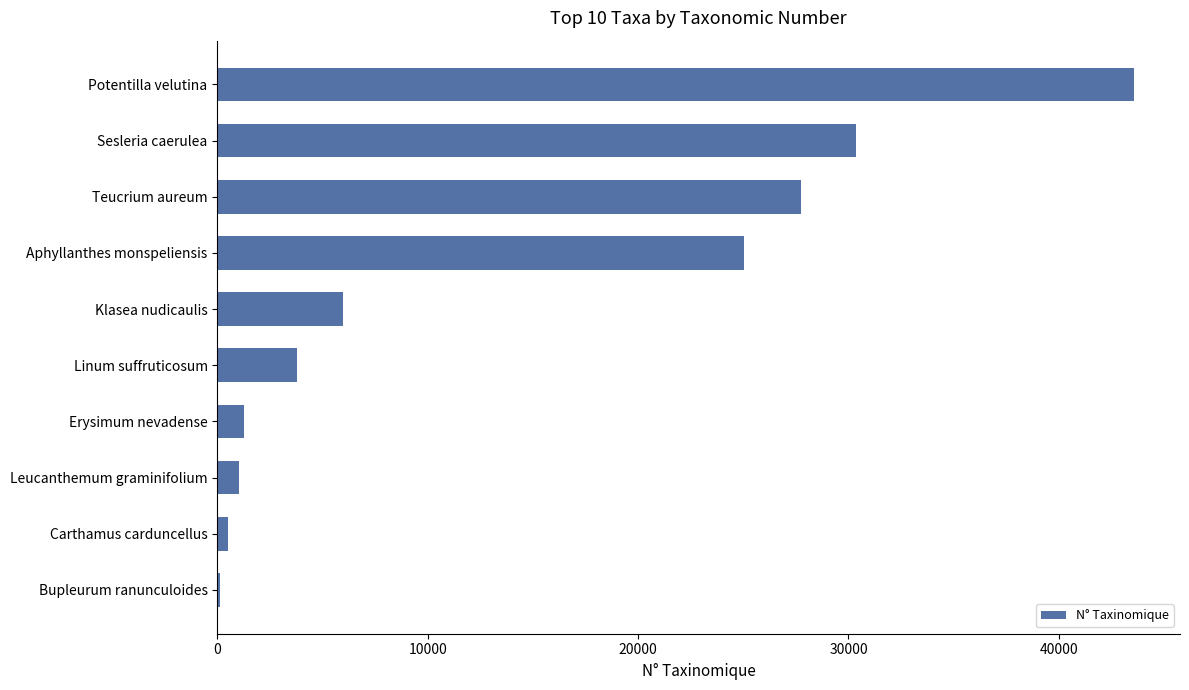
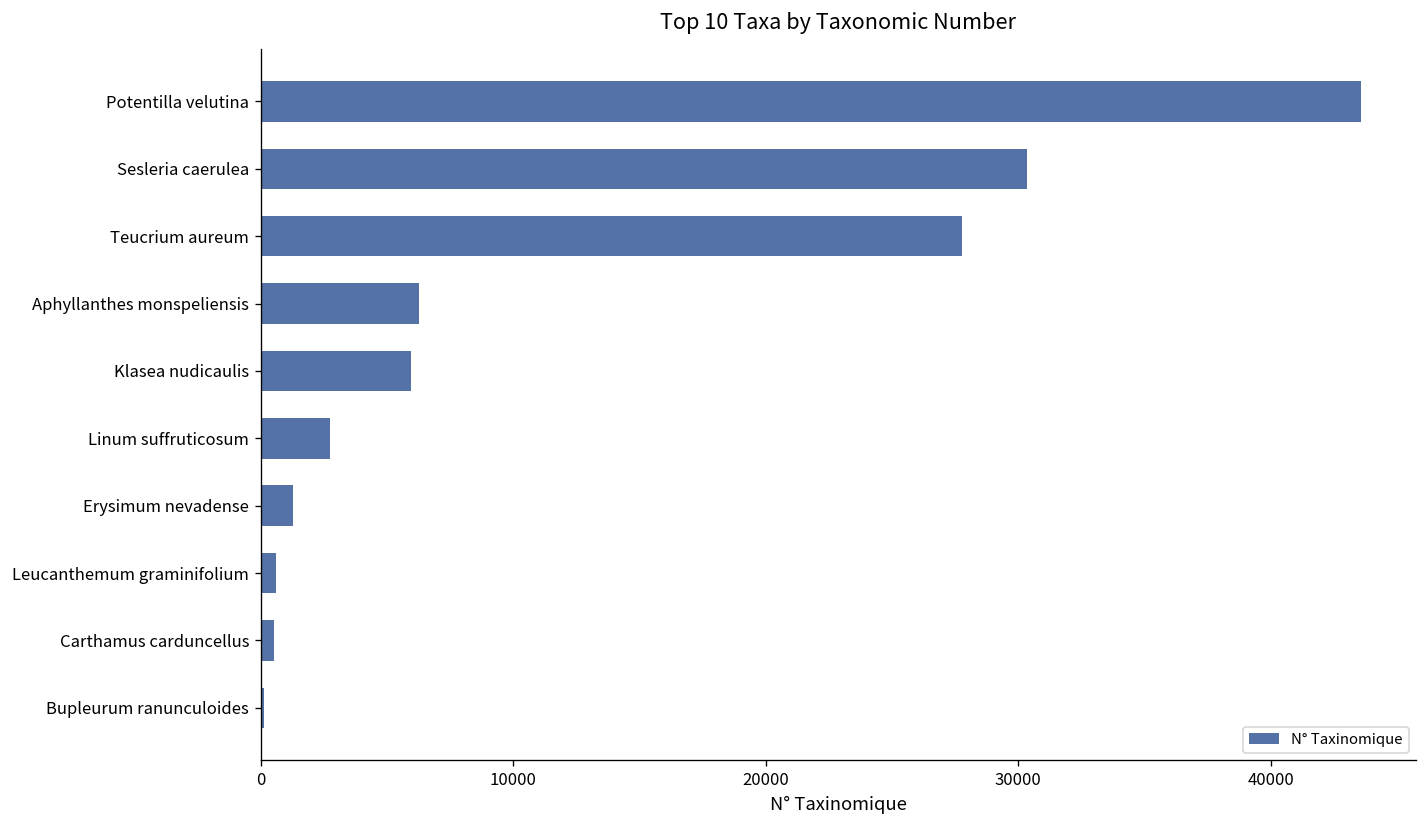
  {
    "Potentilla velutina": 43600,
    "Sesleria caerulea": 30400,
    "Teucrium aureum": 27800,
-   "Aphyllanthes monspeliensis": 25000,
+   "Aphyllanthes monspeliensis": 6300,
    "Klasea nudicaulis": 6000,
-   "Linum suffruticosum": 3800,
+   "Linum suffruticosum": 2700,
    "Erysimum nevadense": 1300,
-   "Leucanthemum graminifolium": 1000,
+   "Leucanthemum graminifolium": 600,
    "Carthamus carduncellus": 500,
    "Bupleurum ranunculoides": 100
  }
